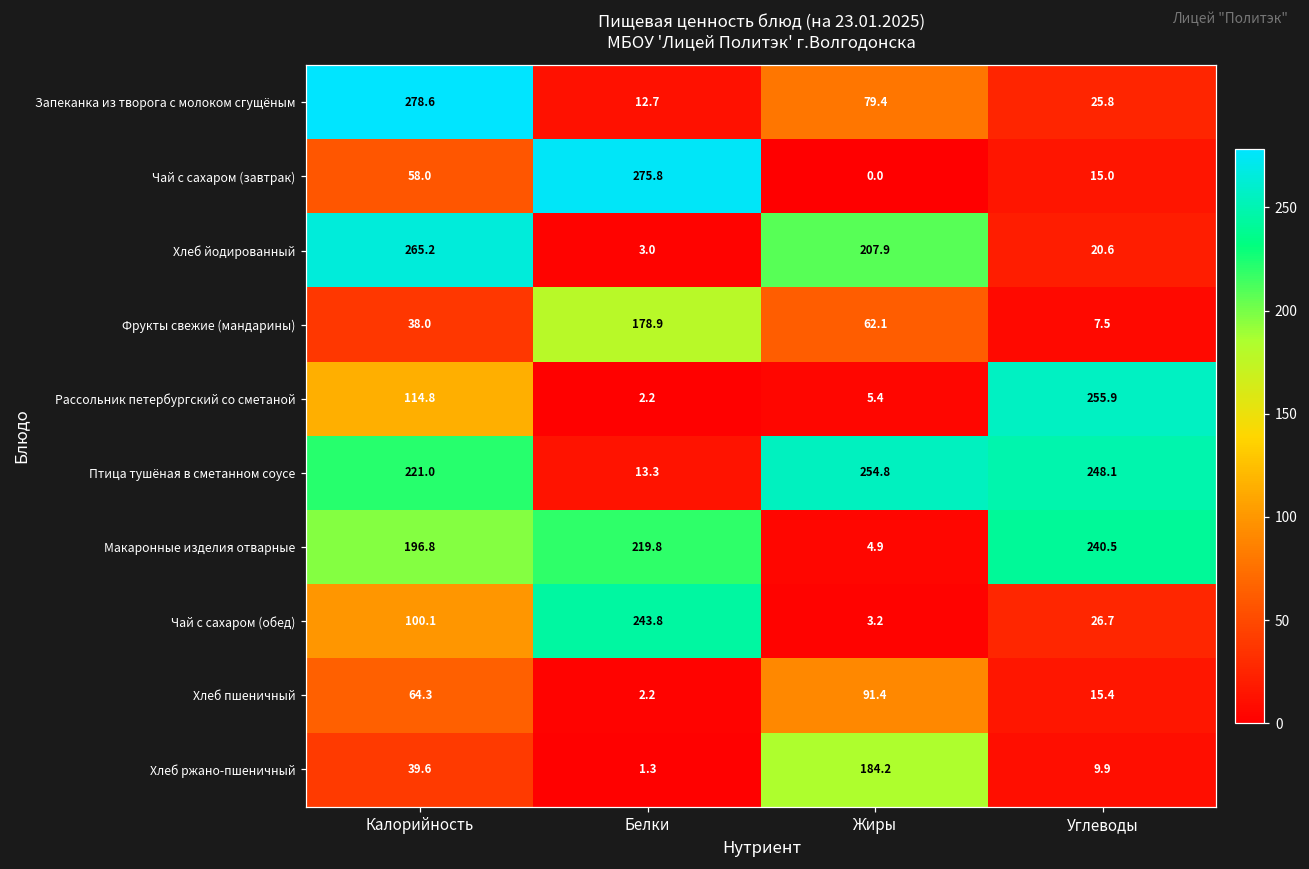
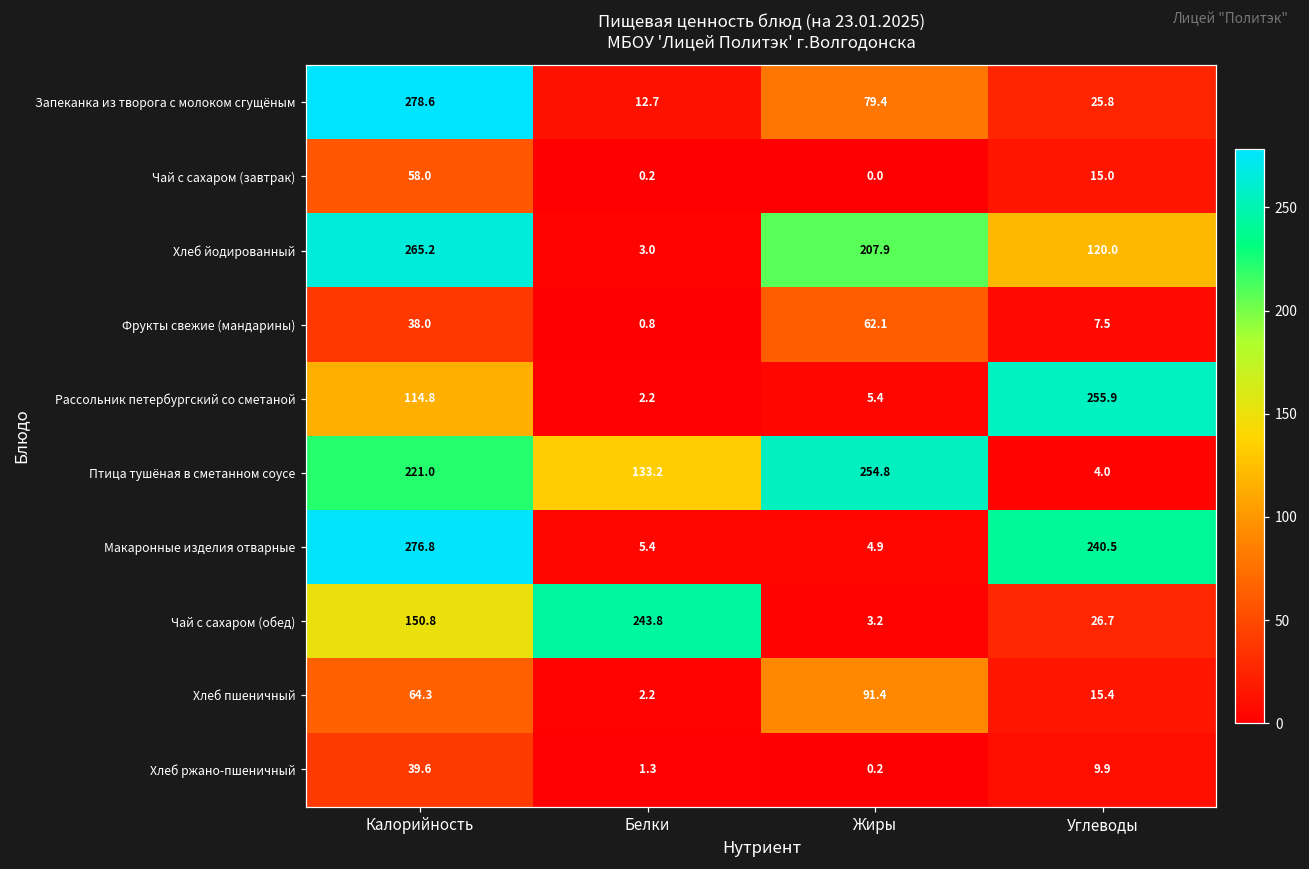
  {
    "Запеканка из творога с молоком сгущёным": {
      "Калорийность": 278.6,
      "Белки": 12.7,
      "Жиры": 79.4,
      "Углеводы": 25.8
    },
    "Чай с сахаром (завтрак)": {
      "Калорийность": 58.0,
-     "Белки": 275.8,
+     "Белки": 0.2,
      "Жиры": 0.0,
      "Углеводы": 15.0
    },
    "Хлеб йодированный": {
      "Калорийность": 265.2,
      "Белки": 3.0,
      "Жиры": 207.9,
-     "Углеводы": 20.6
+     "Углеводы": 120.0
    },
    "Фрукты свежие (мандарины)": {
      "Калорийность": 38.0,
-     "Белки": 178.9,
+     "Белки": 0.8,
      "Жиры": 62.1,
      "Углеводы": 7.5
    },
    "Рассольник петербургский со сметаной": {
      "Калорийность": 114.8,
      "Белки": 2.2,
      "Жиры": 5.4,
      "Углеводы": 255.9
    },
    "Птица тушёная в сметанном соусе": {
      "Калорийность": 221.0,
-     "Белки": 13.3,
+     "Белки": 133.2,
      "Жиры": 254.8,
-     "Углеводы": 248.1
+     "Углеводы": 4.0
    },
    "Макаронные изделия отварные": {
-     "Калорийность": 196.8,
-     "Белки": 219.8,
+     "Калорийность": 276.8,
+     "Белки": 5.4,
      "Жиры": 4.9,
      "Углеводы": 240.5
    },
    "Чай с сахаром (обед)": {
-     "Калорийность": 100.1,
+     "Калорийность": 150.8,
      "Белки": 243.8,
      "Жиры": 3.2,
      "Углеводы": 26.7
    },
    "Хлеб пшеничный": {
      "Калорийность": 64.3,
      "Белки": 2.2,
      "Жиры": 91.4,
      "Углеводы": 15.4
    },
    "Хлеб ржано-пшеничный": {
      "Калорийность": 39.6,
      "Белки": 1.3,
-     "Жиры": 184.2,
+     "Жиры": 0.2,
      "Углеводы": 9.9
    }
  }
